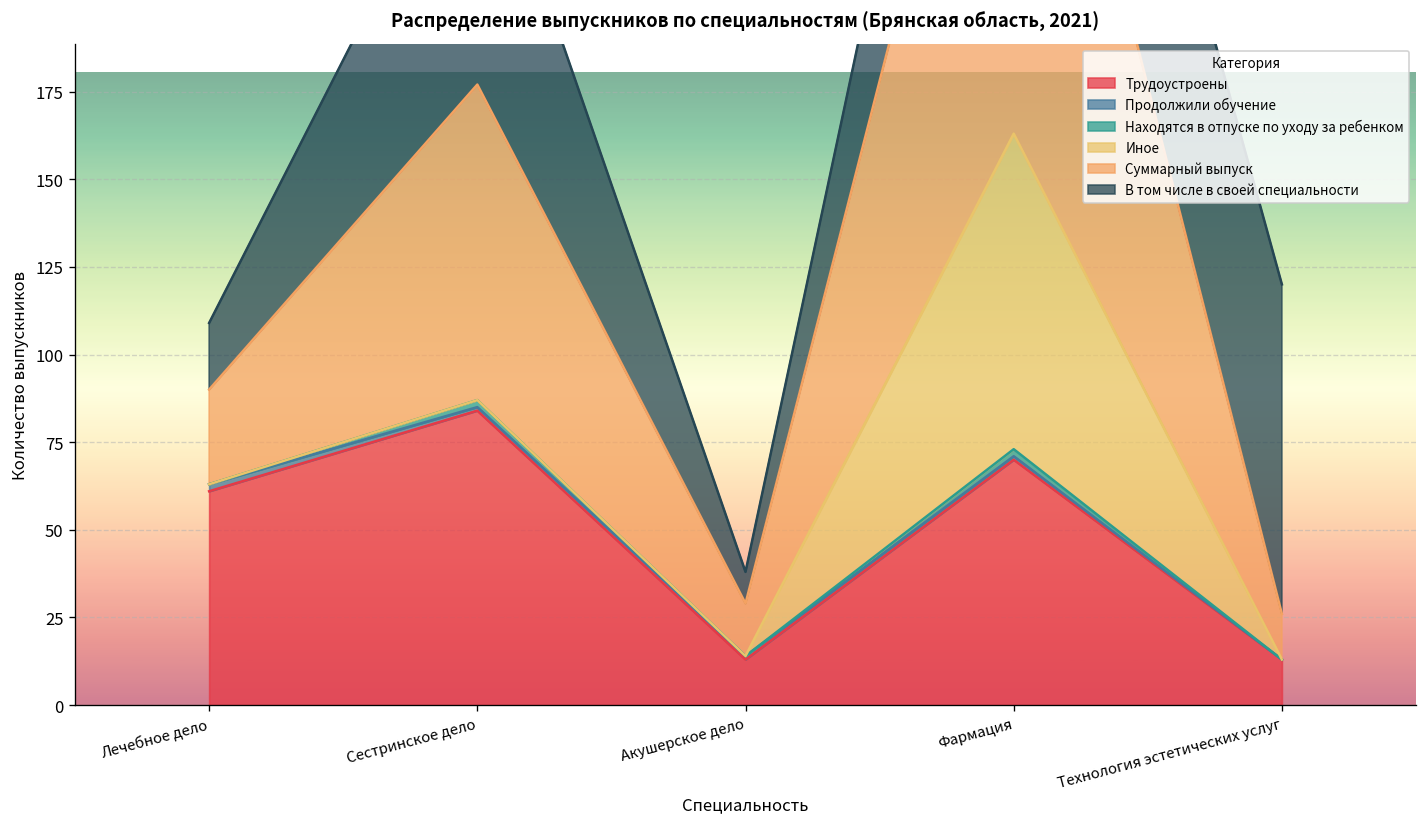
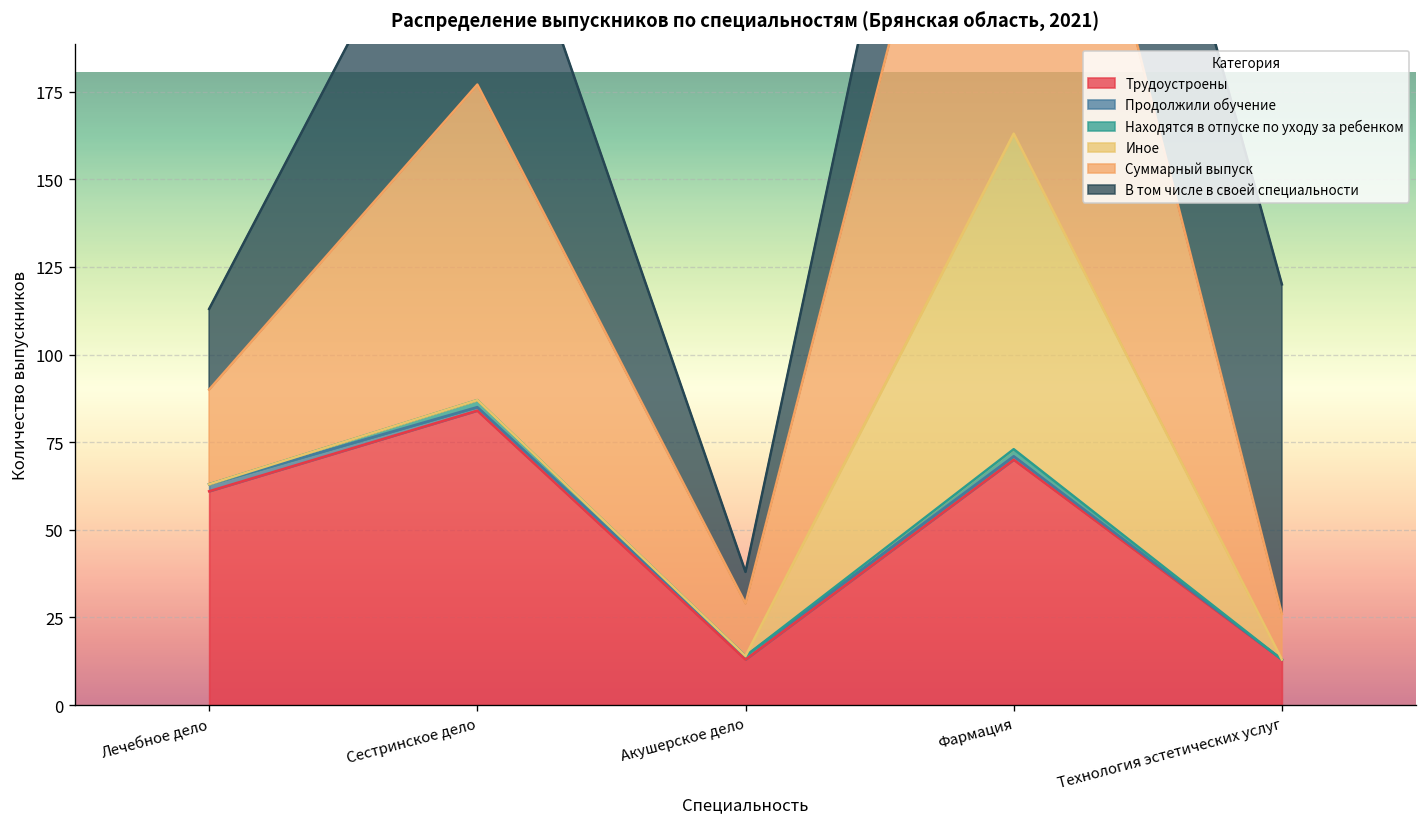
  {
    "Трудоустроены": {
      "Лечебное дело": 61,
      "Сестринское дело": 84,
      "Акушерское дело": 13,
      "Фармация": 70
    },
    "В том числе в своей специальности": {
-     "Лечебное дело": 19,
+     "Лечебное дело": 23,
      "Акушерское дело": 9,
      "Технология эстетических услуг": 94
    }
  }
